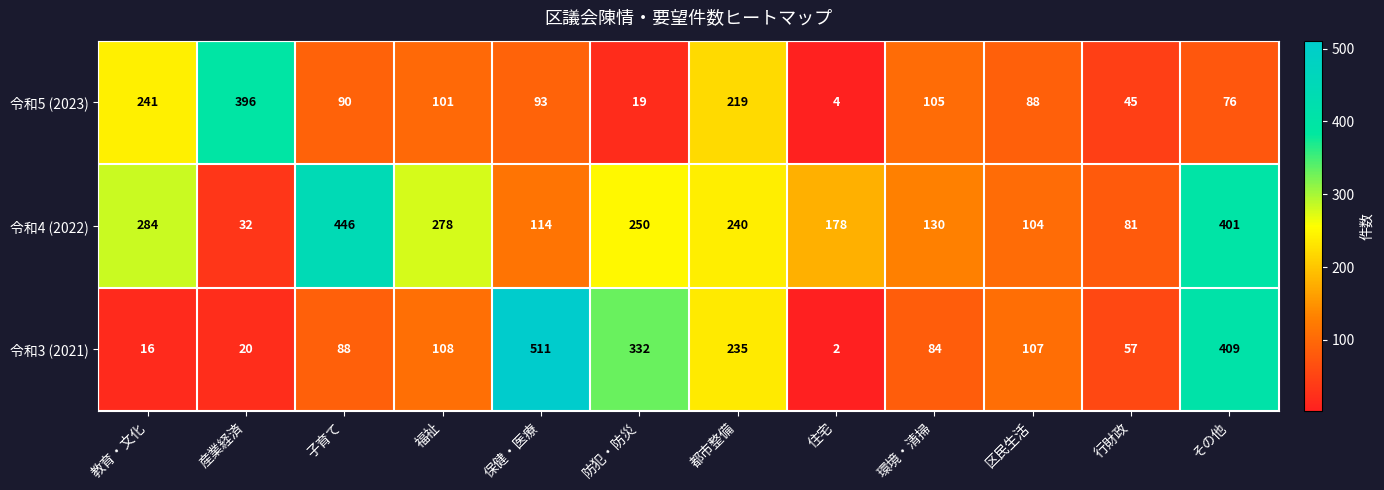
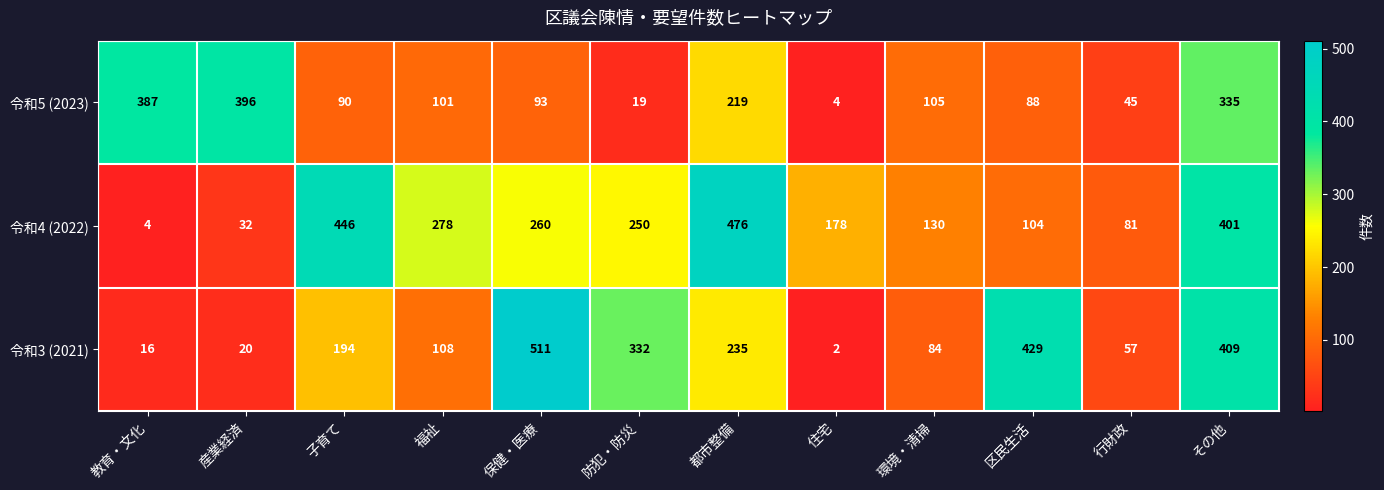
  {
    "令和5 (2023)": {
-     "教育・文化": 241,
+     "教育・文化": 387,
      "産業経済": 396,
      "子育て": 90,
      "福祉": 101,
      "保健・医療": 93,
      "防犯・防災": 19,
      "都市整備": 219,
      "住宅": 4,
      "環境・清掃": 105,
      "区民生活": 88,
      "行財政": 45,
-     "その他": 76
+     "その他": 335
    },
    "令和4 (2022)": {
-     "教育・文化": 284,
+     "教育・文化": 4,
      "産業経済": 32,
      "子育て": 446,
      "福祉": 278,
-     "保健・医療": 114,
+     "保健・医療": 260,
      "防犯・防災": 250,
-     "都市整備": 240,
+     "都市整備": 476,
      "住宅": 178,
      "環境・清掃": 130,
      "区民生活": 104,
      "行財政": 81,
      "その他": 401
    },
    "令和3 (2021)": {
      "教育・文化": 16,
      "産業経済": 20,
-     "子育て": 88,
+     "子育て": 194,
      "福祉": 108,
      "保健・医療": 511,
      "防犯・防災": 332,
      "都市整備": 235,
      "住宅": 2,
      "環境・清掃": 84,
-     "区民生活": 107,
+     "区民生活": 429,
      "行財政": 57,
      "その他": 409
    }
  }
